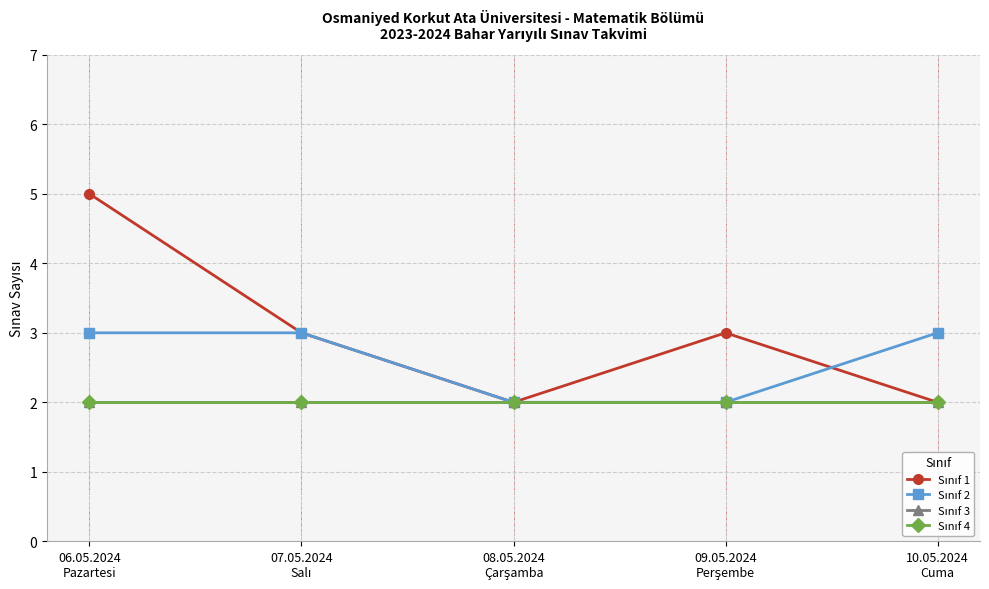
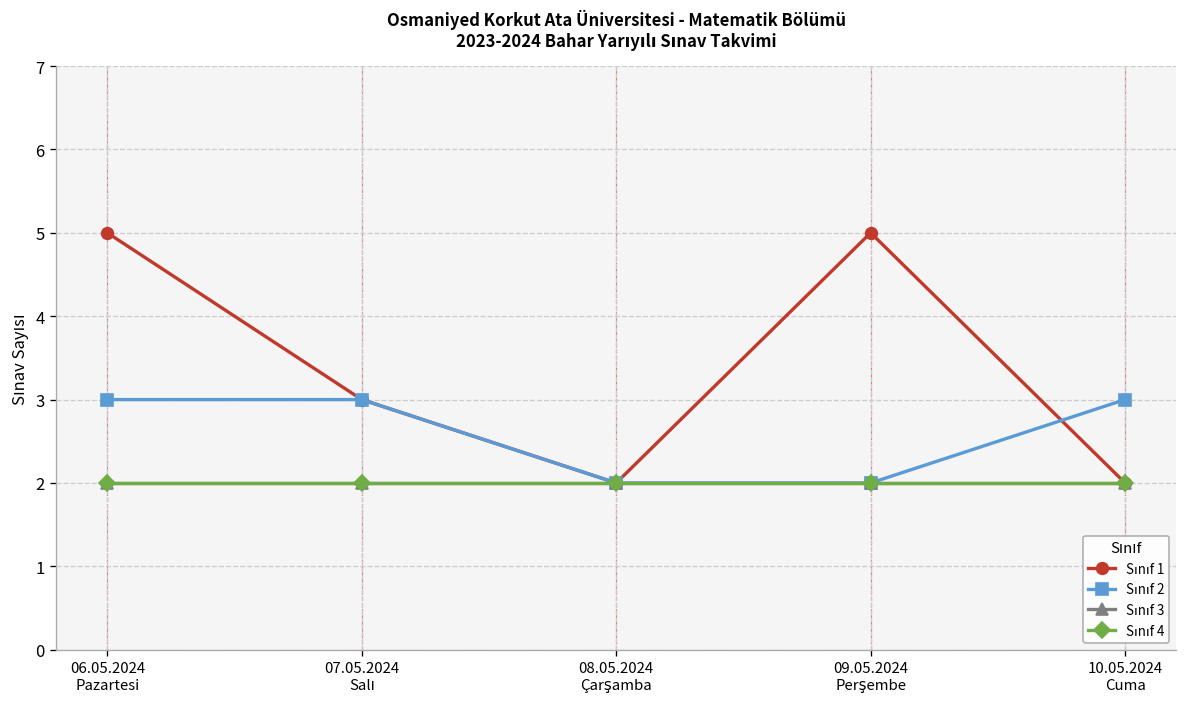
  {
    "Sınıf 1": {
      "06.05.2024 Pazartesi": 5,
-     "09.05.2024 Perşembe": 3
+     "09.05.2024 Perşembe": 5
    },
    "Sınıf 2": {
      "06.05.2024 Pazartesi": 3,
      "10.05.2024 Cuma": 3
    },
    "Sınıf 4": {
      "06.05.2024 Pazartesi": 2,
      "07.05.2024 Salı": 2
    }
  }
